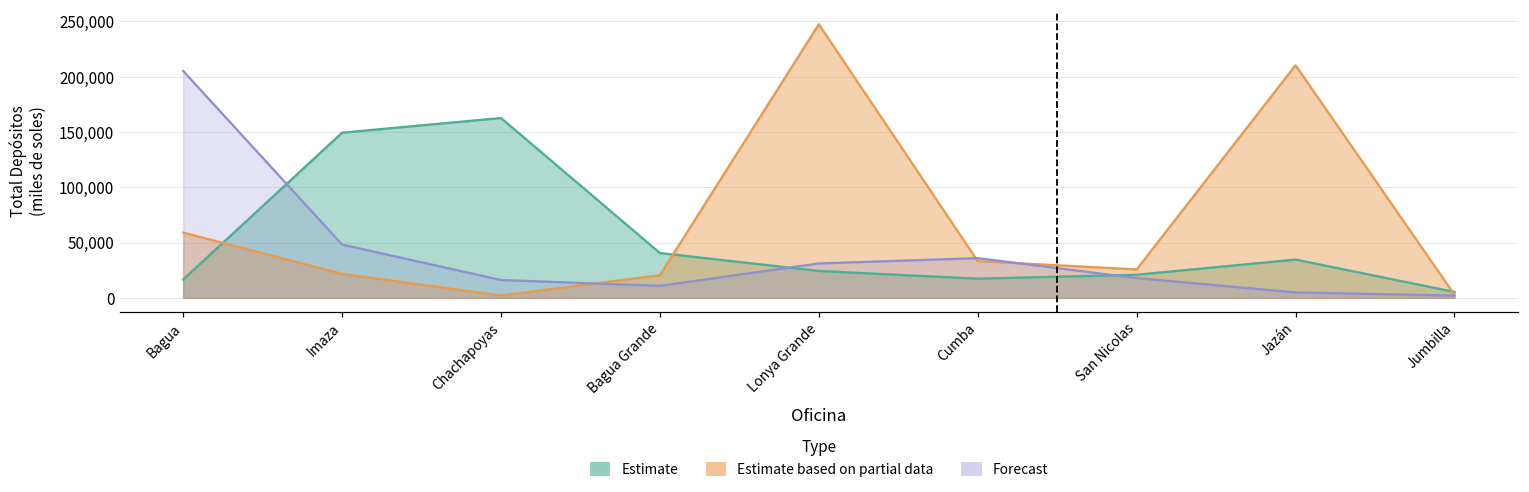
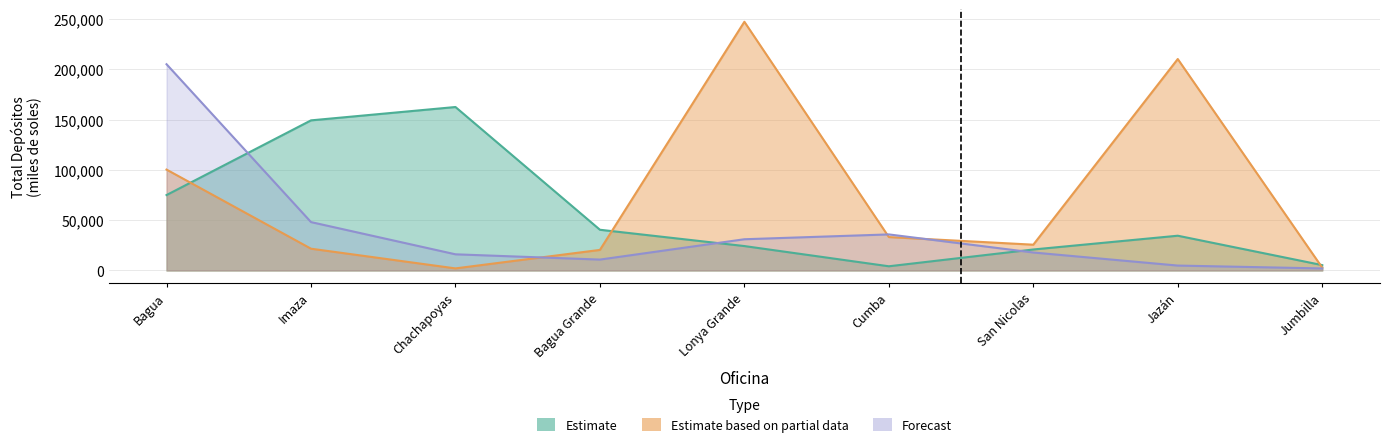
  {
    "Estimate": {
-     "Bagua": "17,000",
+     "Bagua": "75,000",
      "Imaza": "149,000",
      "Chachapoyas": "163,000",
      "Bagua Grande": "41,000",
      "Lonya Grande": "24,000",
-     "Cumba": "17,000",
+     "Cumba": "4,000",
      "San Nicolas": "21,000",
      "Jazán": "35,000"
    },
    "Estimate based on partial data": {
-     "Bagua": "59,000",
+     "Bagua": "100,000",
      "Imaza": "22,000",
      "Chachapoyas": "2,000",
      "Bagua Grande": "20,000",
      "Lonya Grande": "247,000",
      "Cumba": "33,000",
      "San Nicolas": "26,000",
      "Jazán": "210,000"
    },
    "Forecast": {
      "Bagua": "205,000",
      "Imaza": "48,000",
      "Chachapoyas": "16,000",
      "Bagua Grande": "11,000",
      "Lonya Grande": "31,000",
      "Cumba": "36,000",
      "San Nicolas": "18,000",
      "Jazán": "5,000"
    }
  }
